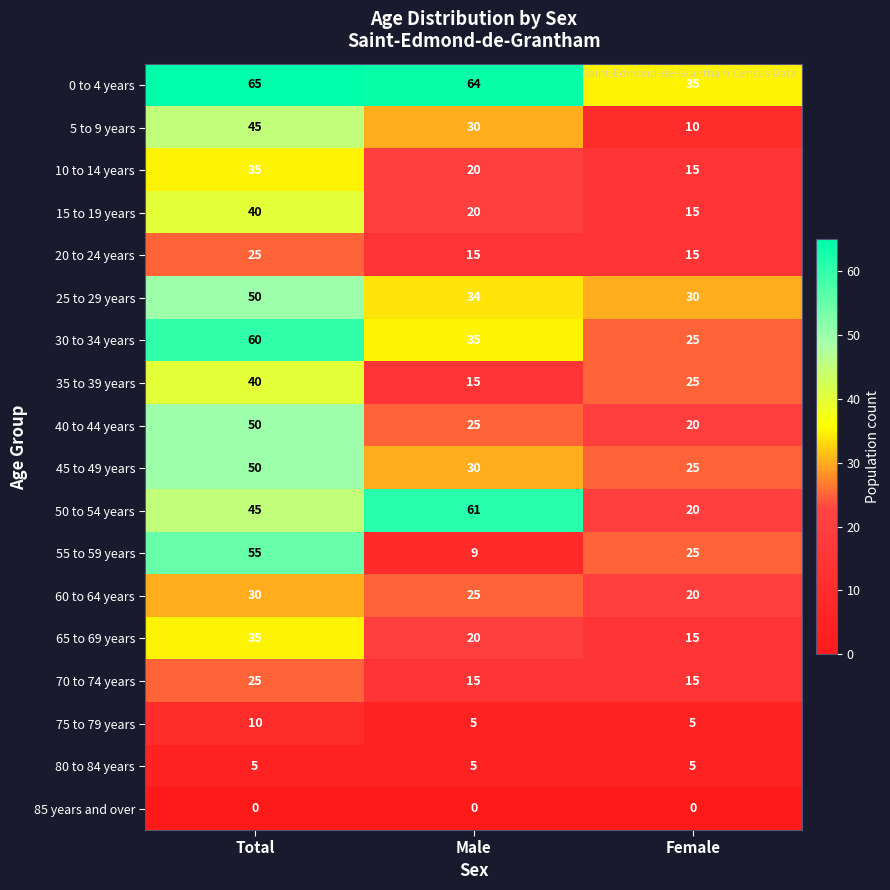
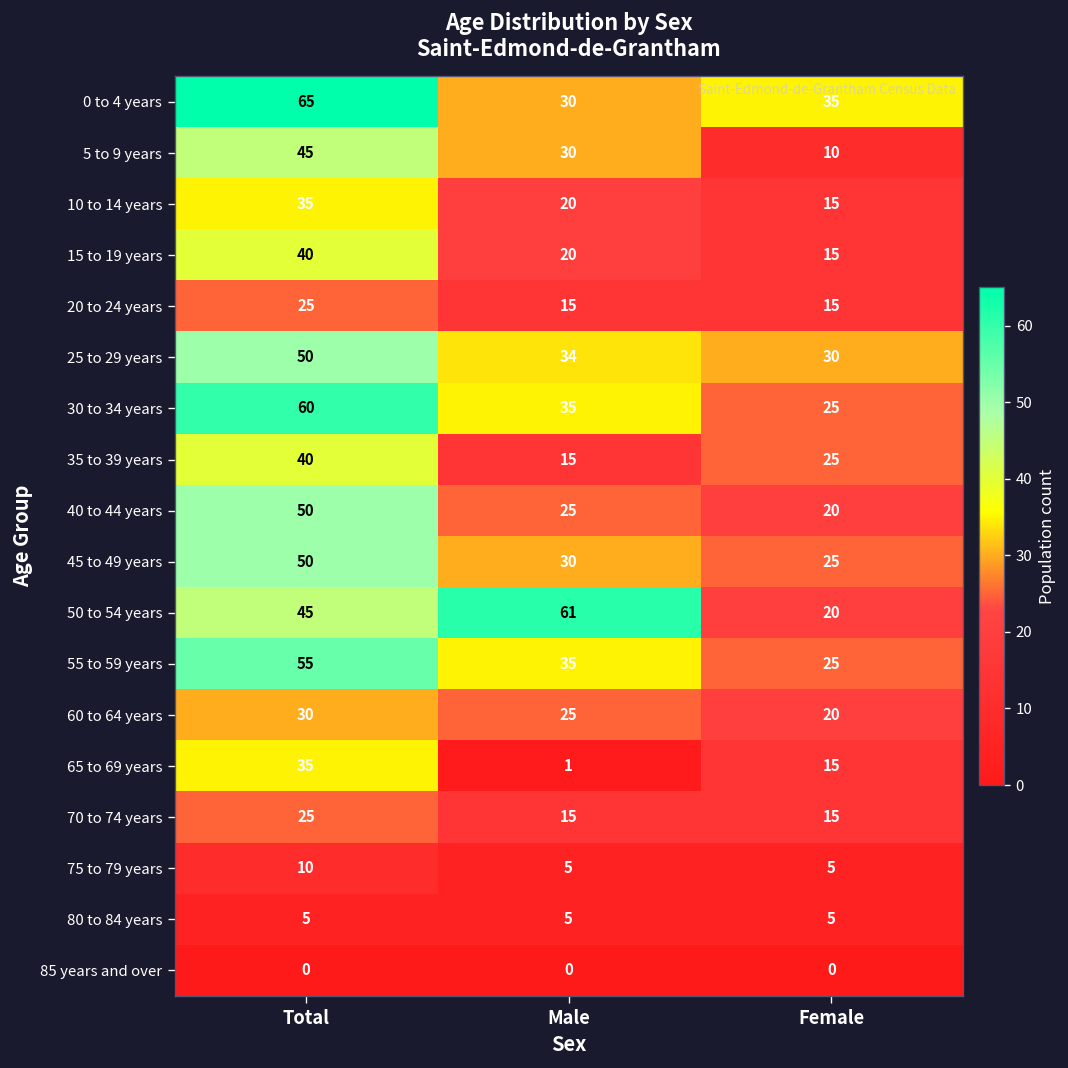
  {
    "0 to 4 years": {
      "Total": 65,
-     "Male": 64
+     "Male": 30
    },
    "5 to 9 years": {
      "Total": 45,
      "Male": 30,
      "Female": 10
    },
    "10 to 14 years": {
      "Total": 35,
      "Male": 20,
      "Female": 15
    },
    "15 to 19 years": {
      "Total": 40,
      "Male": 20,
      "Female": 15
    },
    "20 to 24 years": {
      "Total": 25,
      "Male": 15,
      "Female": 15
    },
    "25 to 29 years": {
      "Total": 50,
      "Male": 34,
      "Female": 30
    },
    "30 to 34 years": {
      "Total": 60,
      "Male": 35,
      "Female": 25
    },
    "35 to 39 years": {
      "Total": 40,
      "Male": 15,
      "Female": 25
    },
    "40 to 44 years": {
      "Total": 50,
      "Male": 25,
      "Female": 20
    },
    "45 to 49 years": {
      "Total": 50,
      "Male": 30,
      "Female": 25
    },
    "50 to 54 years": {
      "Total": 45,
      "Male": 61,
      "Female": 20
    },
    "55 to 59 years": {
      "Total": 55,
-     "Male": 9,
+     "Male": 35,
      "Female": 25
    },
    "60 to 64 years": {
      "Total": 30,
      "Male": 25,
      "Female": 20
    },
    "65 to 69 years": {
      "Total": 35,
-     "Male": 20,
+     "Male": 1,
      "Female": 15
    },
    "70 to 74 years": {
      "Total": 25,
      "Male": 15,
      "Female": 15
    },
    "75 to 79 years": {
      "Total": 10,
      "Male": 5,
      "Female": 5
    },
    "80 to 84 years": {
      "Total": 5,
      "Male": 5,
      "Female": 5
    },
    "85 years and over": {
      "Total": 0,
      "Male": 0,
      "Female": 0
    }
  }
